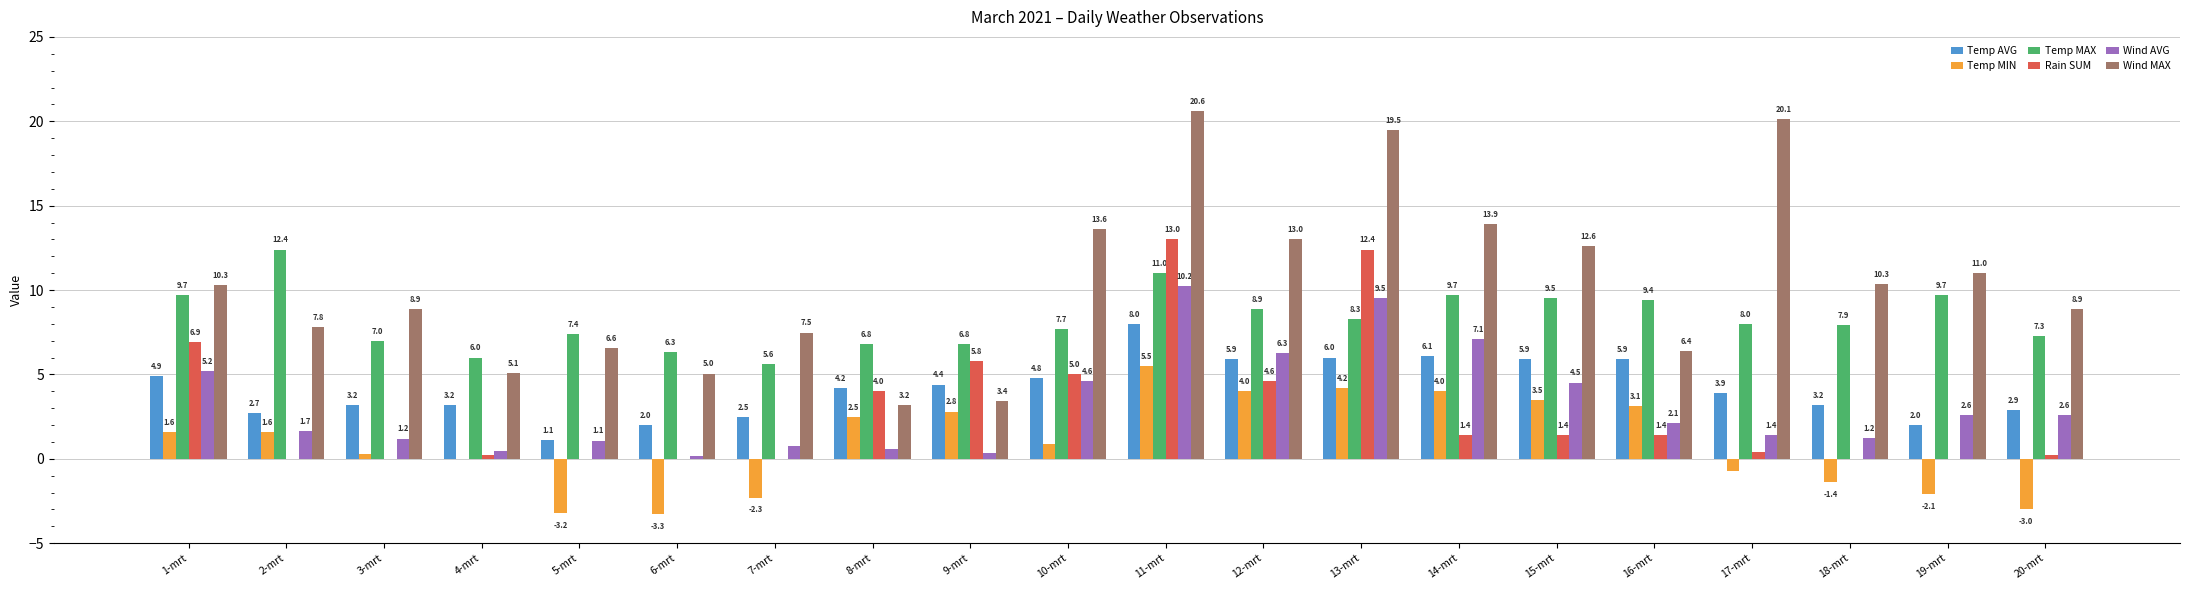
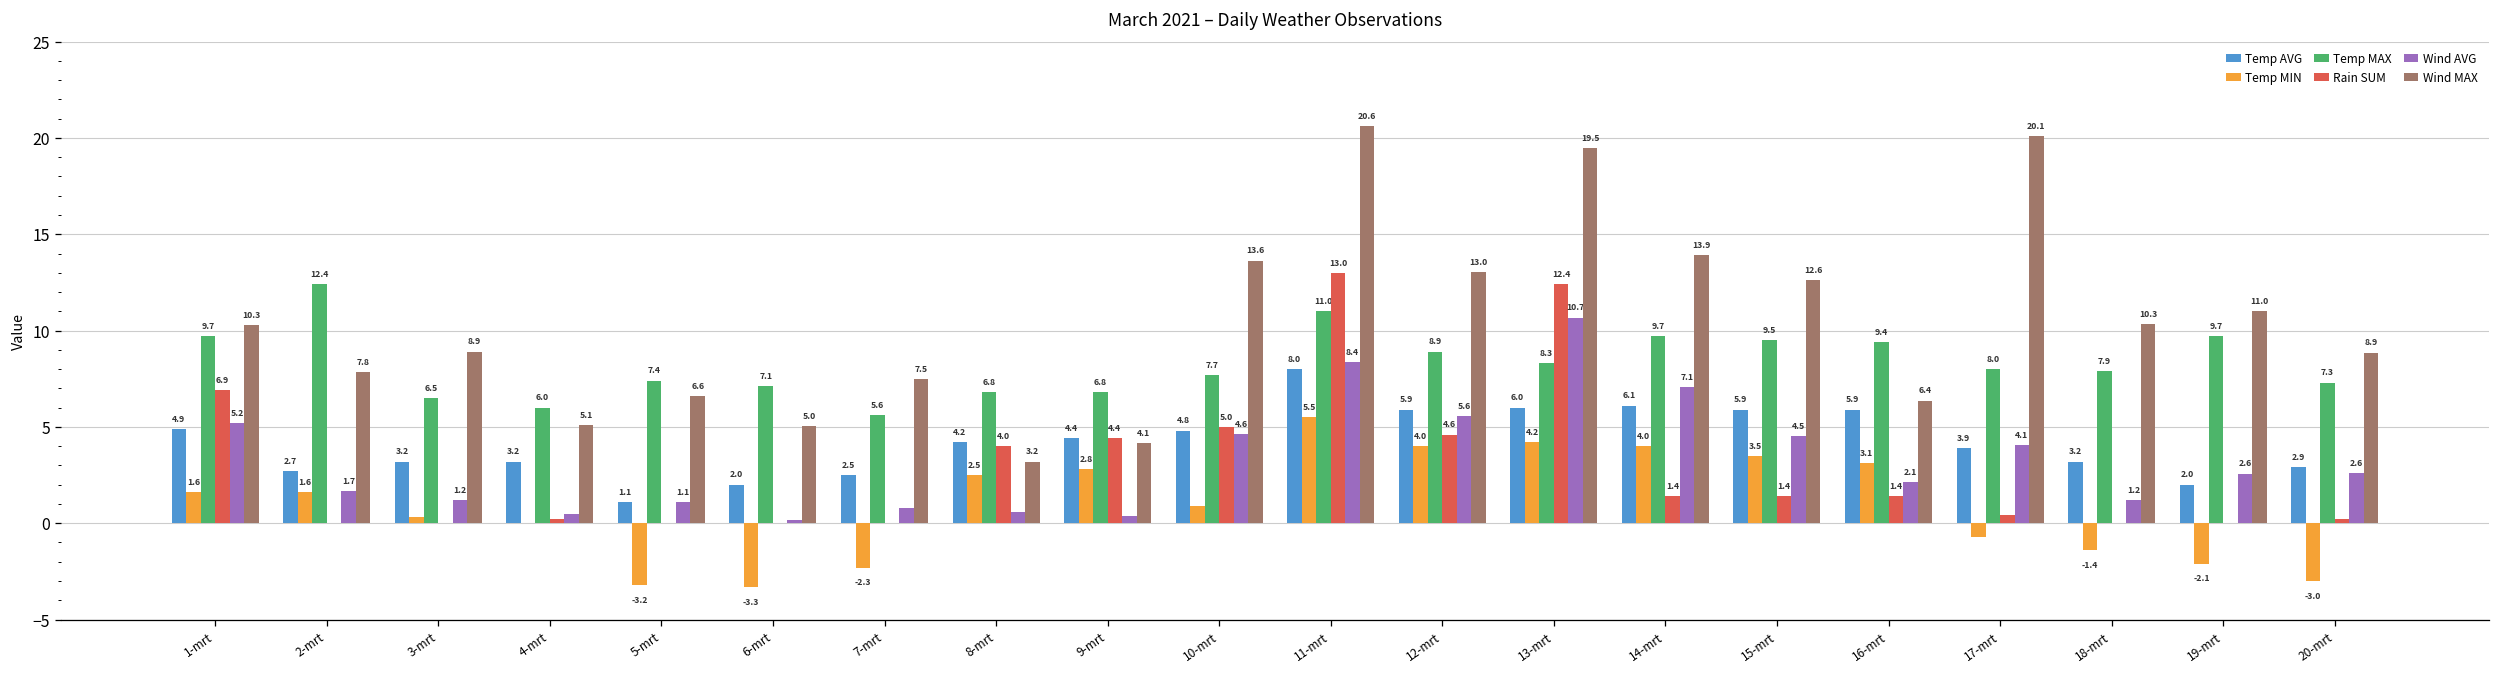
  {
    "Temp AVG": {
      "1-mrt": 4.9,
      "2-mrt": 2.7,
      "3-mrt": 3.2,
      "4-mrt": 3.2,
      "5-mrt": 1.1,
      "6-mrt": 2.0,
      "7-mrt": 2.5,
      "8-mrt": 4.2,
      "9-mrt": 4.4,
      "10-mrt": 4.8,
      "11-mrt": 8.0,
      "12-mrt": 5.9,
      "13-mrt": 6.0,
      "14-mrt": 6.1,
      "15-mrt": 5.9,
      "16-mrt": 5.9,
      "17-mrt": 3.9,
      "18-mrt": 3.2,
      "19-mrt": 2.0,
      "20-mrt": 2.9
    },
    "Temp MIN": {
      "1-mrt": 1.6,
      "2-mrt": 1.6,
      "5-mrt": -3.2,
      "6-mrt": -3.3,
      "7-mrt": -2.3,
      "8-mrt": 2.5,
      "9-mrt": 2.8,
      "11-mrt": 5.5,
      "12-mrt": 4.0,
      "13-mrt": 4.2,
      "14-mrt": 4.0,
      "15-mrt": 3.5,
      "16-mrt": 3.1,
      "18-mrt": -1.4,
      "19-mrt": -2.1,
      "20-mrt": -3.0
    },
    "Temp MAX": {
      "1-mrt": 9.7,
      "2-mrt": 12.4,
-     "3-mrt": 7.0,
+     "3-mrt": 6.5,
      "4-mrt": 6.0,
      "5-mrt": 7.4,
-     "6-mrt": 6.3,
+     "6-mrt": 7.1,
      "7-mrt": 5.6,
      "8-mrt": 6.8,
      "9-mrt": 6.8,
      "10-mrt": 7.7,
      "11-mrt": 11.0,
      "12-mrt": 8.9,
      "13-mrt": 8.3,
      "14-mrt": 9.7,
      "15-mrt": 9.5,
      "16-mrt": 9.4,
      "17-mrt": 8.0,
      "18-mrt": 7.9,
      "19-mrt": 9.7,
      "20-mrt": 7.3
    },
    "Rain SUM": {
      "1-mrt": 6.9,
      "8-mrt": 4.0,
-     "9-mrt": 5.8,
+     "9-mrt": 4.4,
      "10-mrt": 5.0,
      "11-mrt": 13.0,
      "12-mrt": 4.6,
      "13-mrt": 12.4,
      "14-mrt": 1.4,
      "15-mrt": 1.4,
      "16-mrt": 1.4
    },
    "Wind AVG": {
      "1-mrt": 5.2,
      "2-mrt": 1.7,
      "3-mrt": 1.2,
      "5-mrt": 1.1,
      "10-mrt": 4.6,
-     "11-mrt": 10.2,
-     "12-mrt": 6.3,
-     "13-mrt": 9.5,
+     "11-mrt": 8.4,
+     "12-mrt": 5.6,
+     "13-mrt": 10.7,
      "14-mrt": 7.1,
      "15-mrt": 4.5,
      "16-mrt": 2.1,
-     "17-mrt": 1.4,
+     "17-mrt": 4.1,
      "18-mrt": 1.2,
      "19-mrt": 2.6,
      "20-mrt": 2.6
    },
    "Wind MAX": {
      "1-mrt": 10.3,
      "2-mrt": 7.8,
      "3-mrt": 8.9,
      "4-mrt": 5.1,
      "5-mrt": 6.6,
      "6-mrt": 5.0,
      "7-mrt": 7.5,
      "8-mrt": 3.2,
-     "9-mrt": 3.4,
+     "9-mrt": 4.1,
      "10-mrt": 13.6,
      "11-mrt": 20.6,
      "12-mrt": 13.0,
      "13-mrt": 19.5,
      "14-mrt": 13.9,
      "15-mrt": 12.6,
      "16-mrt": 6.4,
      "17-mrt": 20.1,
      "18-mrt": 10.3,
      "19-mrt": 11.0,
      "20-mrt": 8.9
    }
  }
